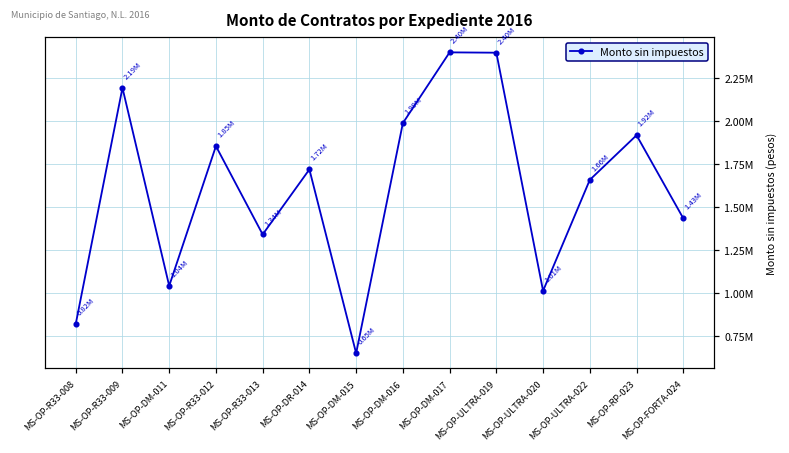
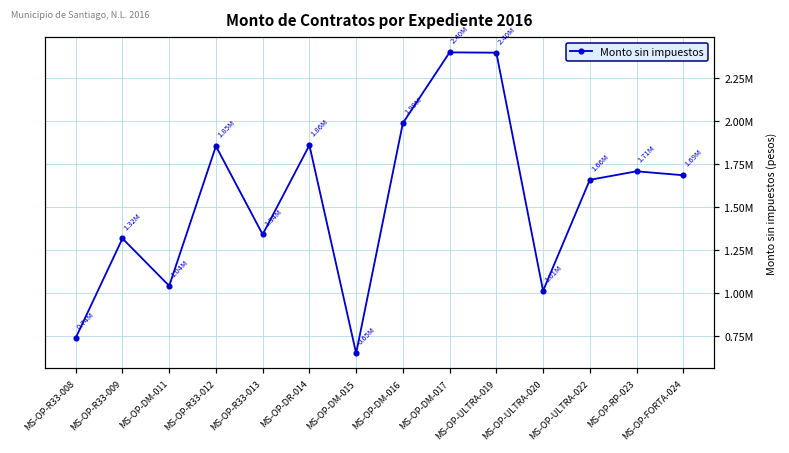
  {
-   "MS-OP-R33-008": "0.82M",
-   "MS-OP-R33-009": "2.19M",
+   "MS-OP-R33-008": "0.74M",
+   "MS-OP-R33-009": "1.32M",
    "MS-OP-DM-011": "1.04M",
    "MS-OP-R33-012": "1.85M",
    "MS-OP-R33-013": "1.34M",
-   "MS-OP-DR-014": "1.72M",
+   "MS-OP-DR-014": "1.86M",
    "MS-OP-DM-015": "0.65M",
    "MS-OP-DM-016": "1.99M",
    "MS-OP-DM-017": "2.40M",
    "MS-OP-ULTRA-019": "2.40M",
    "MS-OP-ULTRA-020": "1.01M",
    "MS-OP-ULTRA-022": "1.66M",
-   "MS-OP-RP-023": "1.92M",
-   "MS-OP-FORTA-024": "1.43M"
+   "MS-OP-RP-023": "1.71M",
+   "MS-OP-FORTA-024": "1.69M"
  }
